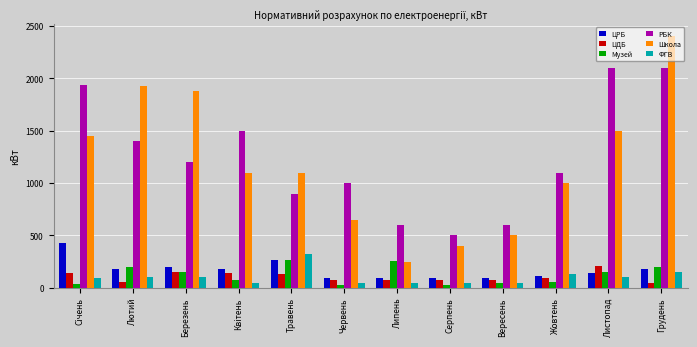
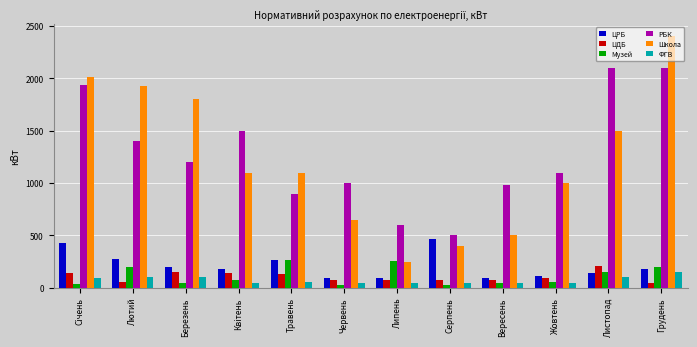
  {
    "ЦРБ": {
      "Січень": 430,
-     "Лютий": 180,
+     "Лютий": 280,
      "Березень": 200,
      "Квітень": 180,
      "Травень": 260,
      "Червень": 100,
      "Липень": 100,
-     "Серпень": 100,
+     "Серпень": 460,
      "Вересень": 100,
      "Жовтень": 110,
      "Листопад": 140,
      "Грудень": 180
    },
    "ЦДБ": {
      "Січень": 140,
      "Лютий": 60,
      "Березень": 160,
      "Квітень": 140,
      "Травень": 130,
      "Червень": 80,
      "Липень": 80,
      "Серпень": 80,
      "Вересень": 80,
      "Жовтень": 90,
      "Листопад": 210,
      "Грудень": 50
    },
    "Музей": {
      "Січень": 40,
      "Лютий": 200,
-     "Березень": 150,
+     "Березень": 50,
      "Квітень": 80,
      "Травень": 270,
      "Червень": 30,
      "Липень": 250,
      "Серпень": 30,
      "Вересень": 50,
      "Жовтень": 60,
      "Листопад": 150,
      "Грудень": 200
    },
    "РБК": {
      "Січень": 1940,
      "Лютий": 1400,
      "Березень": 1200,
      "Квітень": 1500,
      "Травень": 900,
      "Червень": 1000,
      "Липень": 600,
      "Серпень": 500,
-     "Вересень": 600,
+     "Вересень": 980,
      "Жовтень": 1100,
      "Листопад": 2100,
      "Грудень": 2100
    },
    "Школа": {
-     "Січень": 1450,
+     "Січень": 2010,
      "Лютий": 1930,
-     "Березень": 1880,
+     "Березень": 1800,
      "Квітень": 1100,
      "Травень": 1100,
      "Червень": 650,
      "Липень": 250,
      "Серпень": 400,
      "Вересень": 500,
      "Жовтень": 1000,
      "Листопад": 1500
    },
    "ФГВ": {
      "Січень": 90,
      "Лютий": 100,
      "Березень": 100,
      "Квітень": 50,
-     "Травень": 330,
+     "Травень": 60,
      "Червень": 50,
      "Липень": 50,
      "Серпень": 50,
      "Вересень": 50,
-     "Жовтень": 130,
+     "Жовтень": 50,
      "Листопад": 100,
      "Грудень": 150
    }
  }
